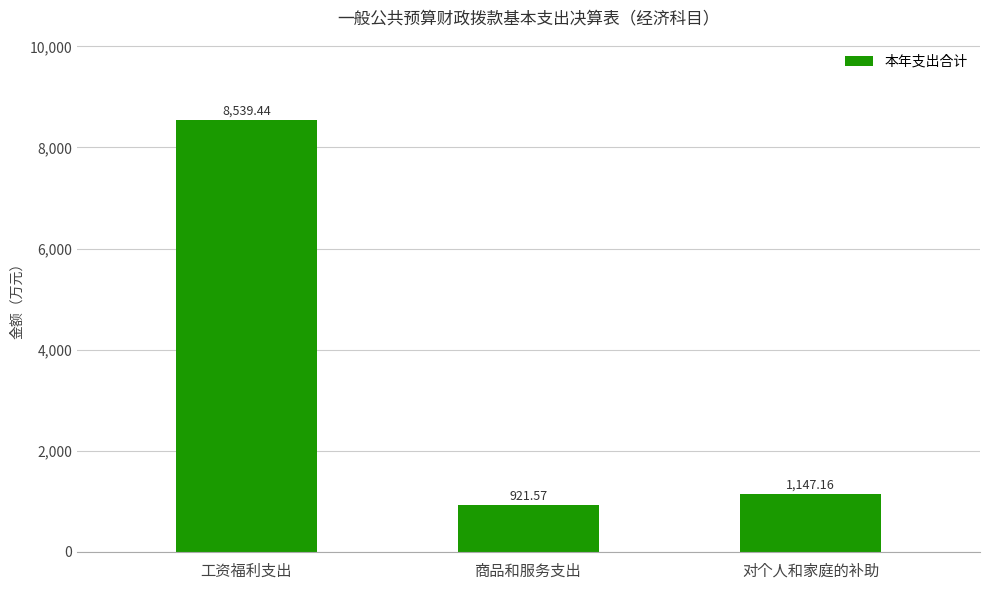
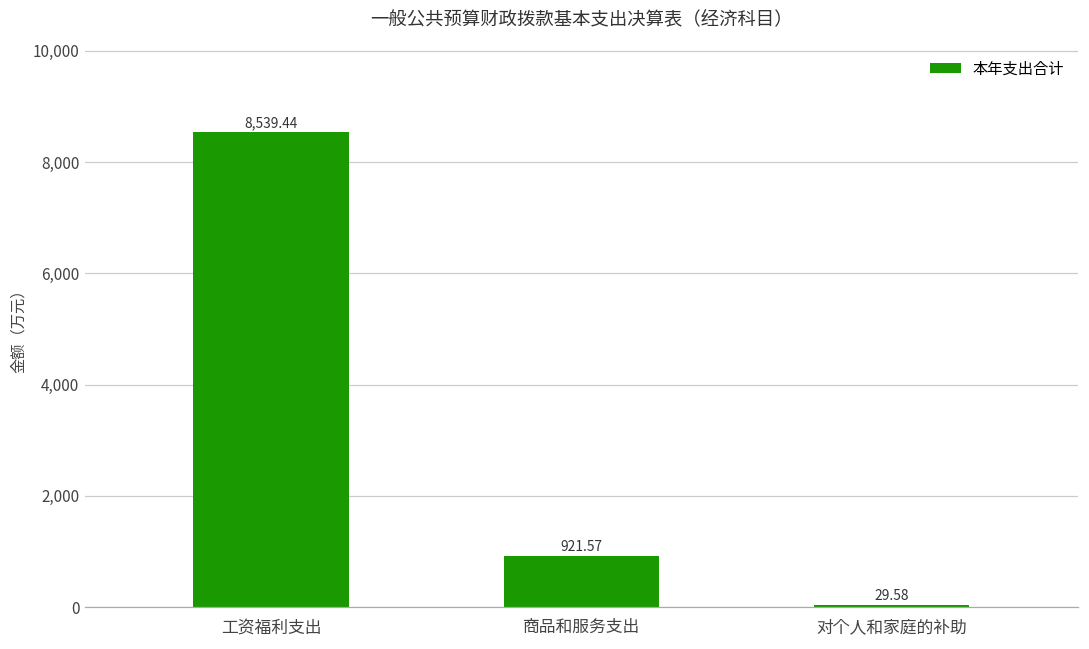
  {
    "工资福利支出": "8,539.44",
    "商品和服务支出": "921.57",
-   "对个人和家庭的补助": "1,147.16"
+   "对个人和家庭的补助": "29.58"
  }
